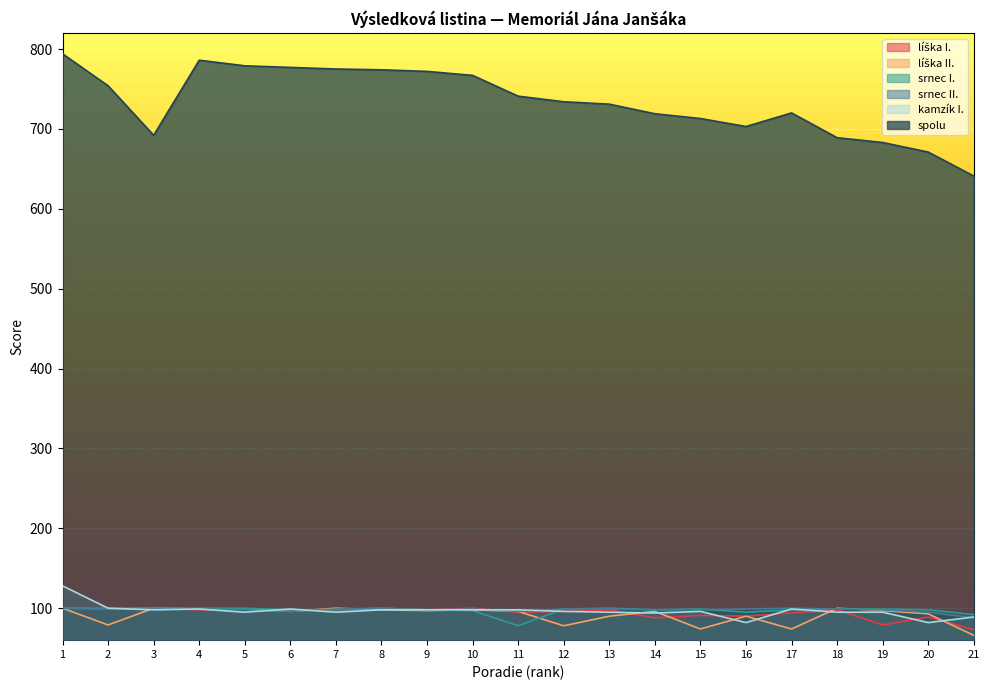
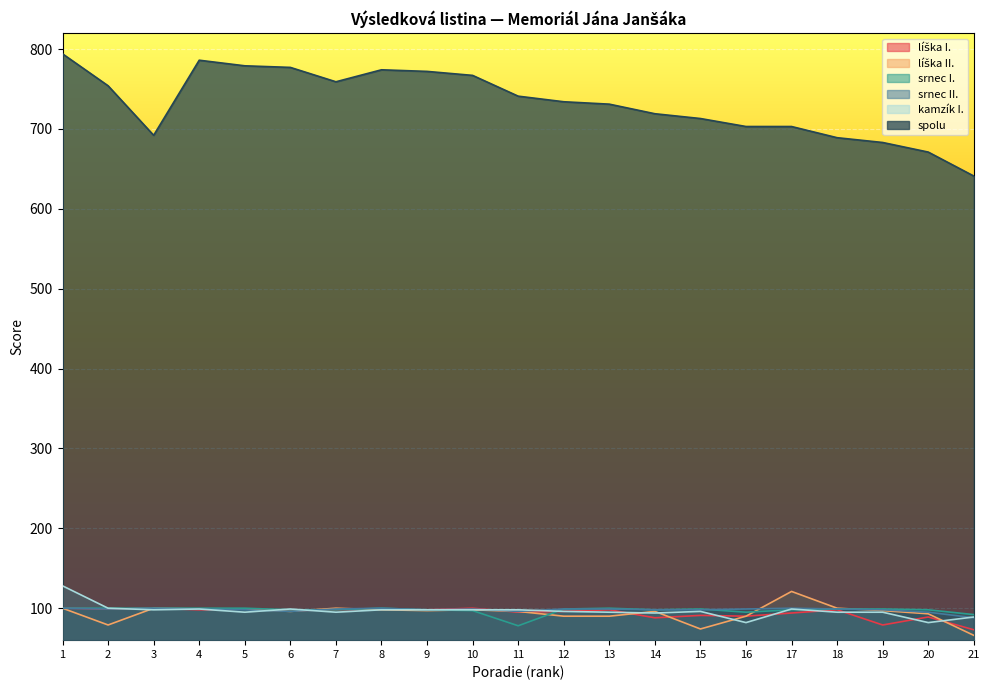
  {
    "líška I.": {
      "14": 90,
      "15": 90,
      "17": 90,
      "19": 80,
      "20": 90,
      "21": 70
    },
    "líška II.": {
      "2": 80,
-     "12": 80,
+     "12": 90,
      "13": 90,
      "15": 70,
-     "17": 70,
+     "17": 120,
      "21": 70
    },
    "kamzík I.": {
      "1": 130,
      "16": 80,
      "20": 80
    },
    "spolu": {
      "1": 790,
      "2": 750,
      "3": 690,
      "4": 790,
      "5": 780,
      "6": 780,
-     "7": 780,
+     "7": 760,
      "8": 770,
      "9": 770,
      "10": 770,
      "11": 740,
      "12": 730,
      "13": 730,
      "14": 720,
      "15": 710,
      "16": 700,
-     "17": 720,
+     "17": 700,
      "18": 690,
      "19": 680,
      "20": 670,
      "21": 640
    }
  }
